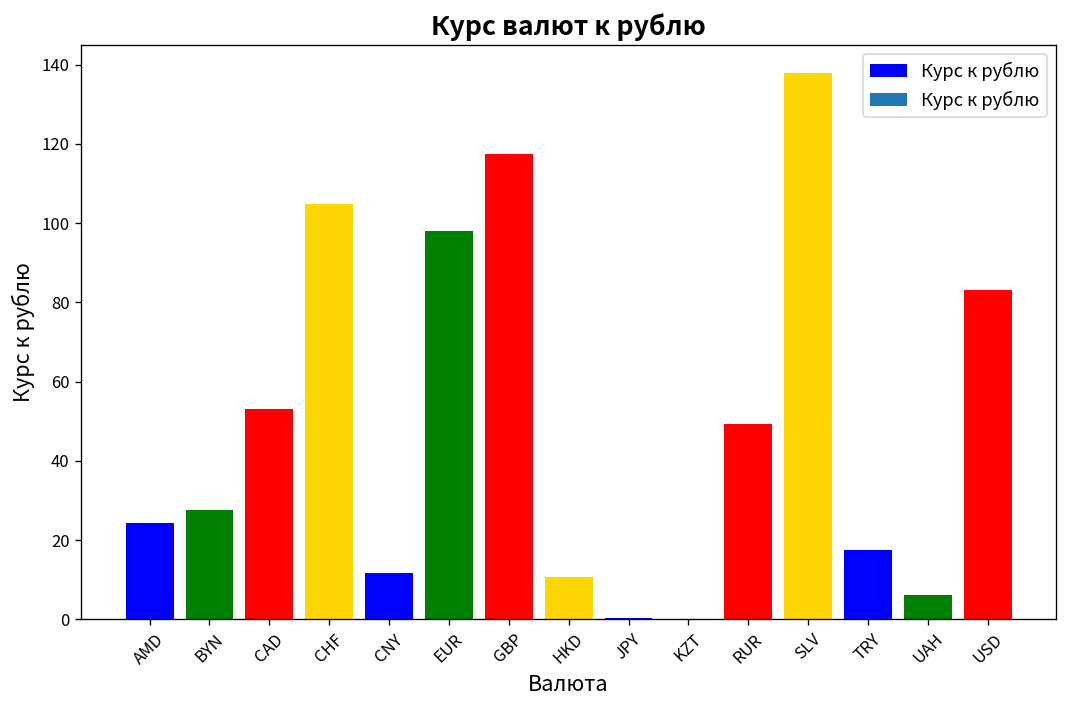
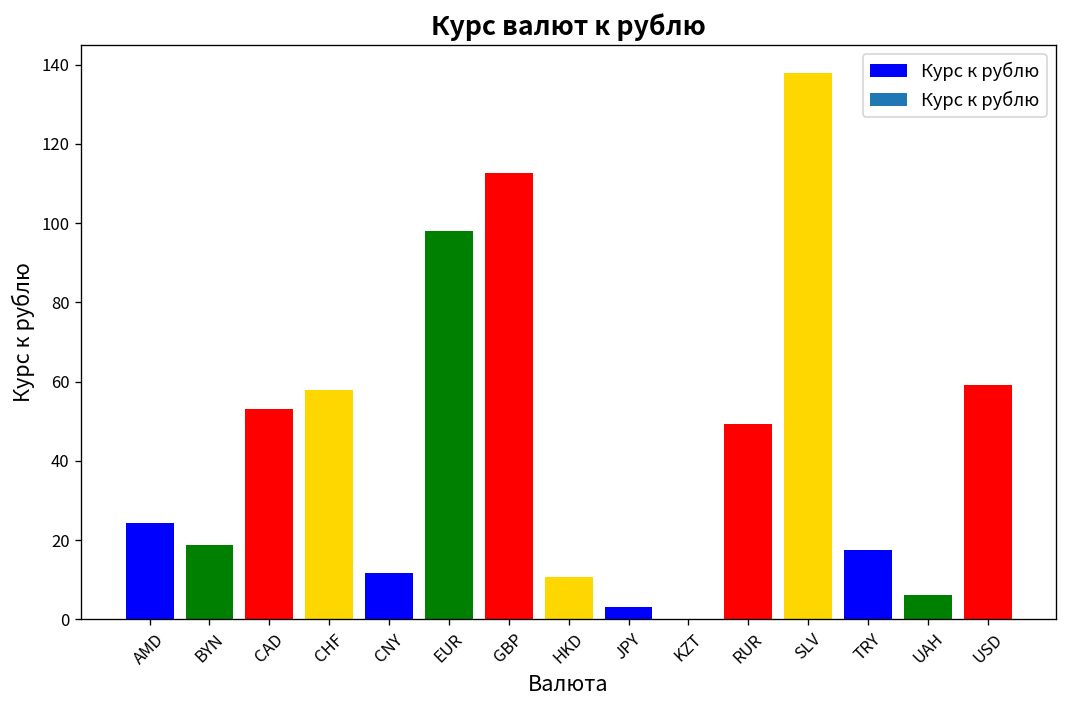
  {
    "AMD": 24,
-   "BYN": 28,
+   "BYN": 19,
    "CAD": 53,
-   "CHF": 105,
+   "CHF": 58,
    "CNY": 12,
    "EUR": 98,
-   "GBP": 117,
+   "GBP": 113,
    "HKD": 11,
-   "JPY": 0,
+   "JPY": 3,
    "RUR": 49,
    "SLV": 138,
    "TRY": 17,
    "UAH": 6,
-   "USD": 83
+   "USD": 59
  }
